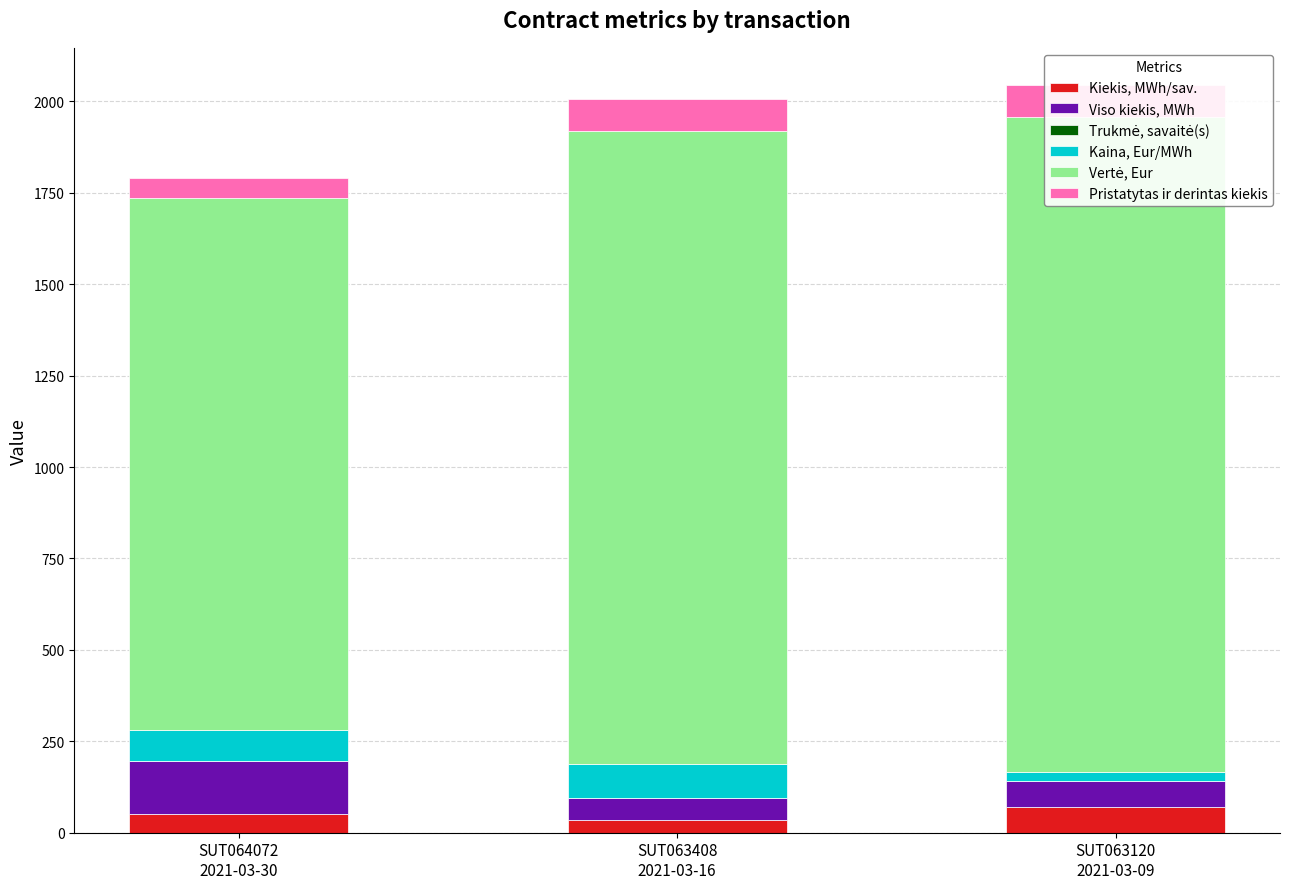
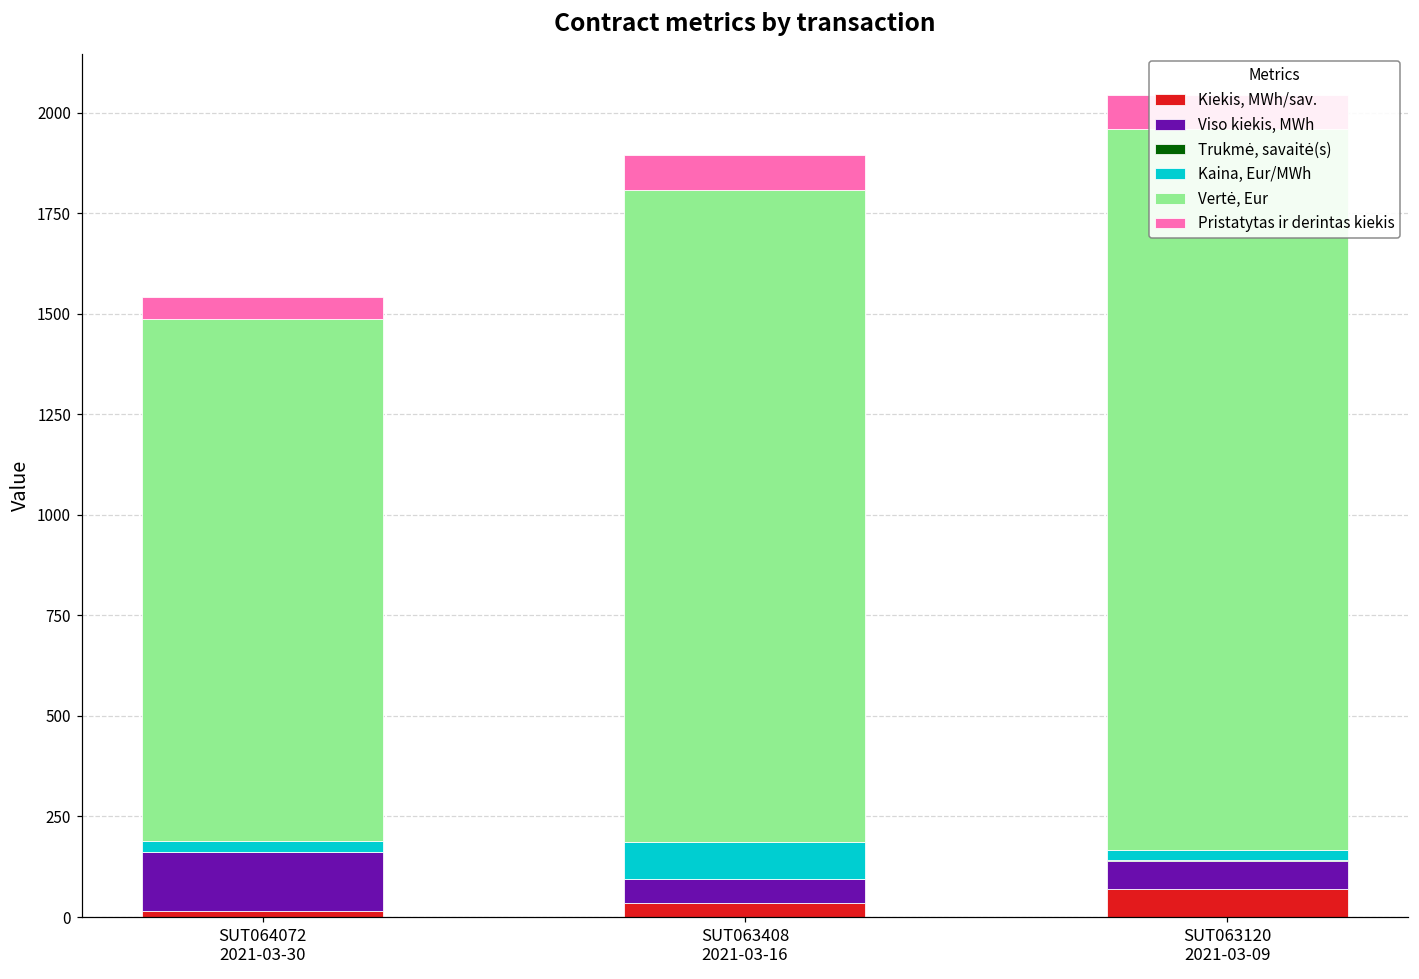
  {
    "Kiekis, MWh/sav.": {
-     "SUT064072 2021-03-30": 50,
+     "SUT064072 2021-03-30": 20,
      "SUT063408 2021-03-16": 30,
      "SUT063120 2021-03-09": 70
    },
    "Viso kiekis, MWh": {
      "SUT064072 2021-03-30": 150,
      "SUT063408 2021-03-16": 60,
      "SUT063120 2021-03-09": 70
    },
    "Kaina, Eur/MWh": {
-     "SUT064072 2021-03-30": 80,
+     "SUT064072 2021-03-30": 30,
      "SUT063408 2021-03-16": 90,
      "SUT063120 2021-03-09": 30
    },
    "Vertė, Eur": {
-     "SUT064072 2021-03-30": 1460,
-     "SUT063408 2021-03-16": 1730
+     "SUT064072 2021-03-30": 1300,
+     "SUT063408 2021-03-16": 1620
    },
    "Pristatytas ir derintas kiekis": {
      "SUT064072 2021-03-30": 50,
      "SUT063408 2021-03-16": 90
    }
  }
